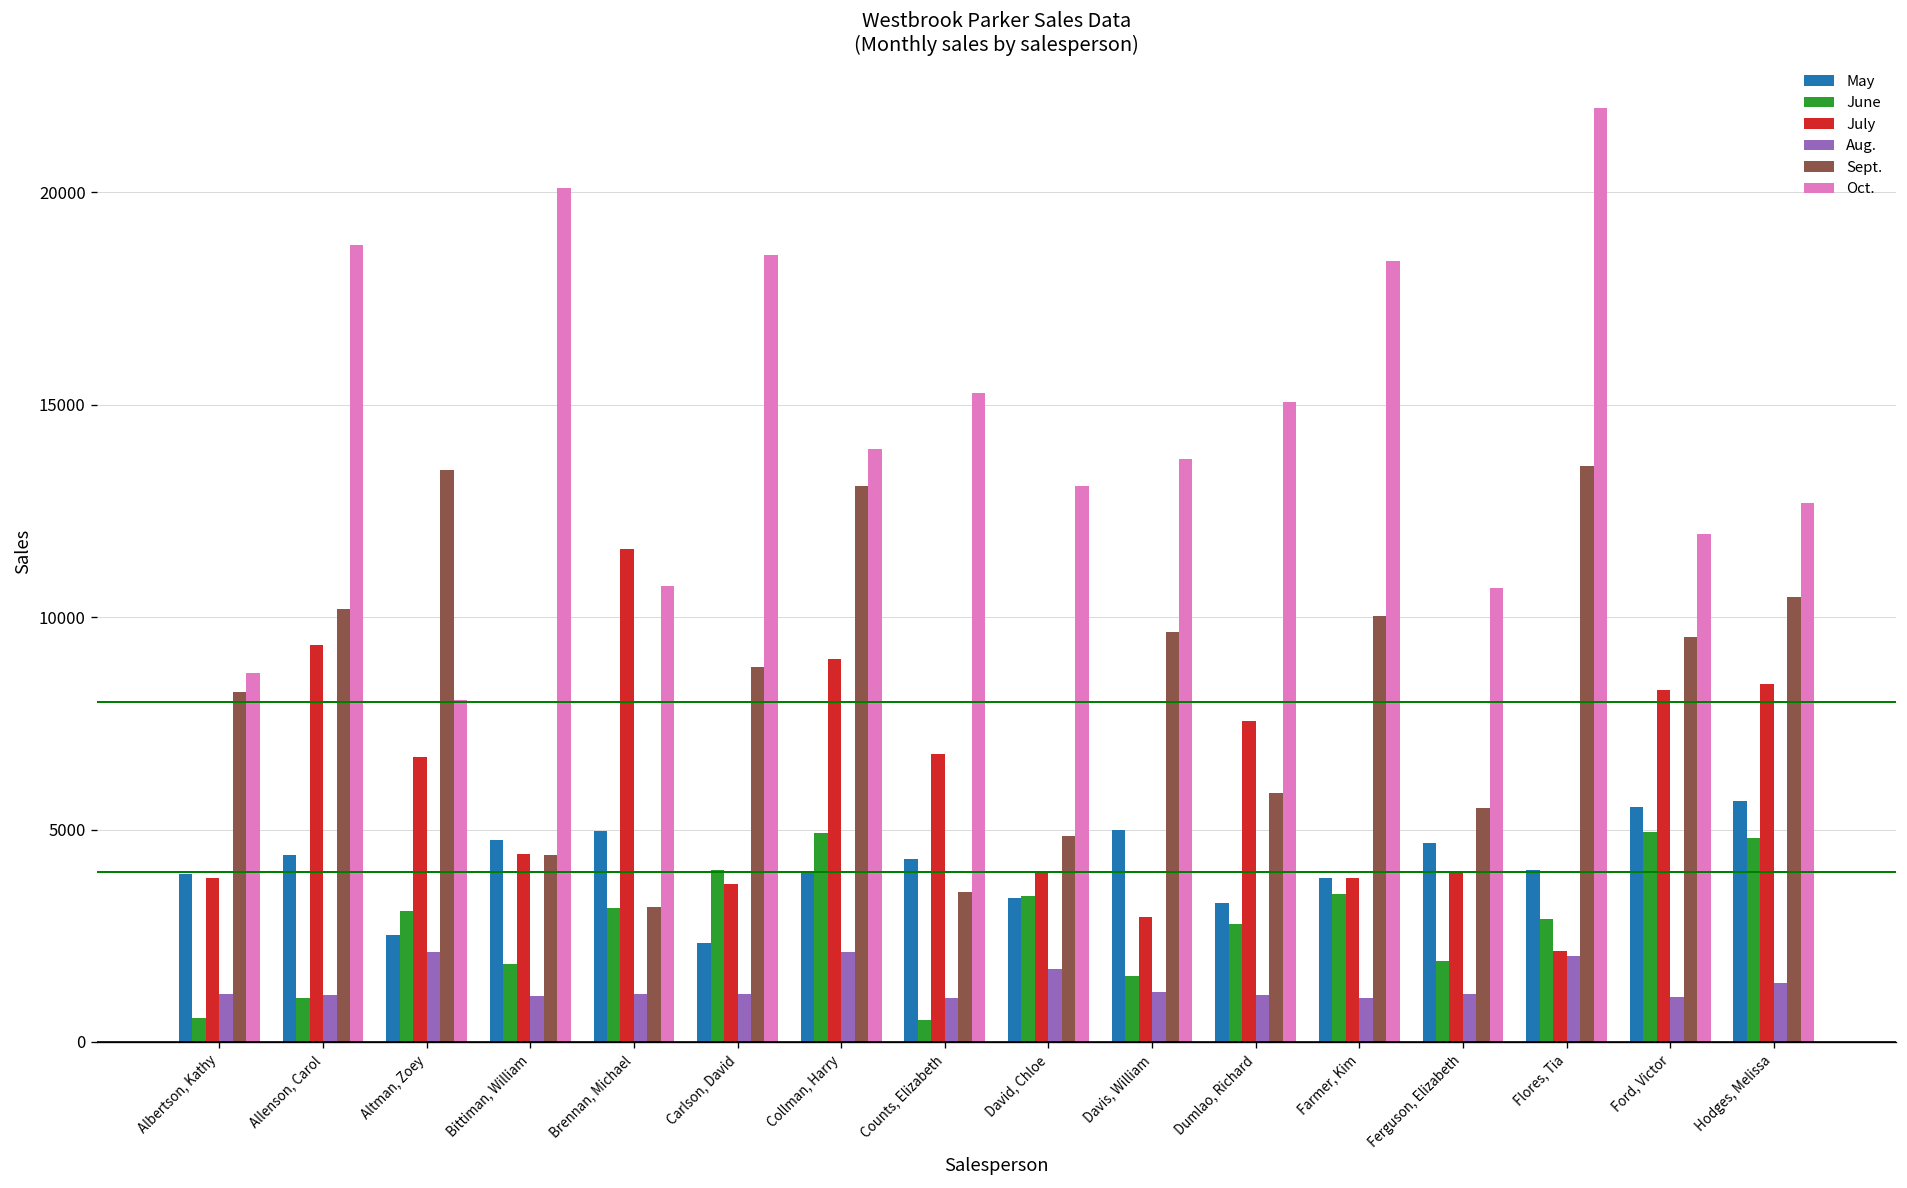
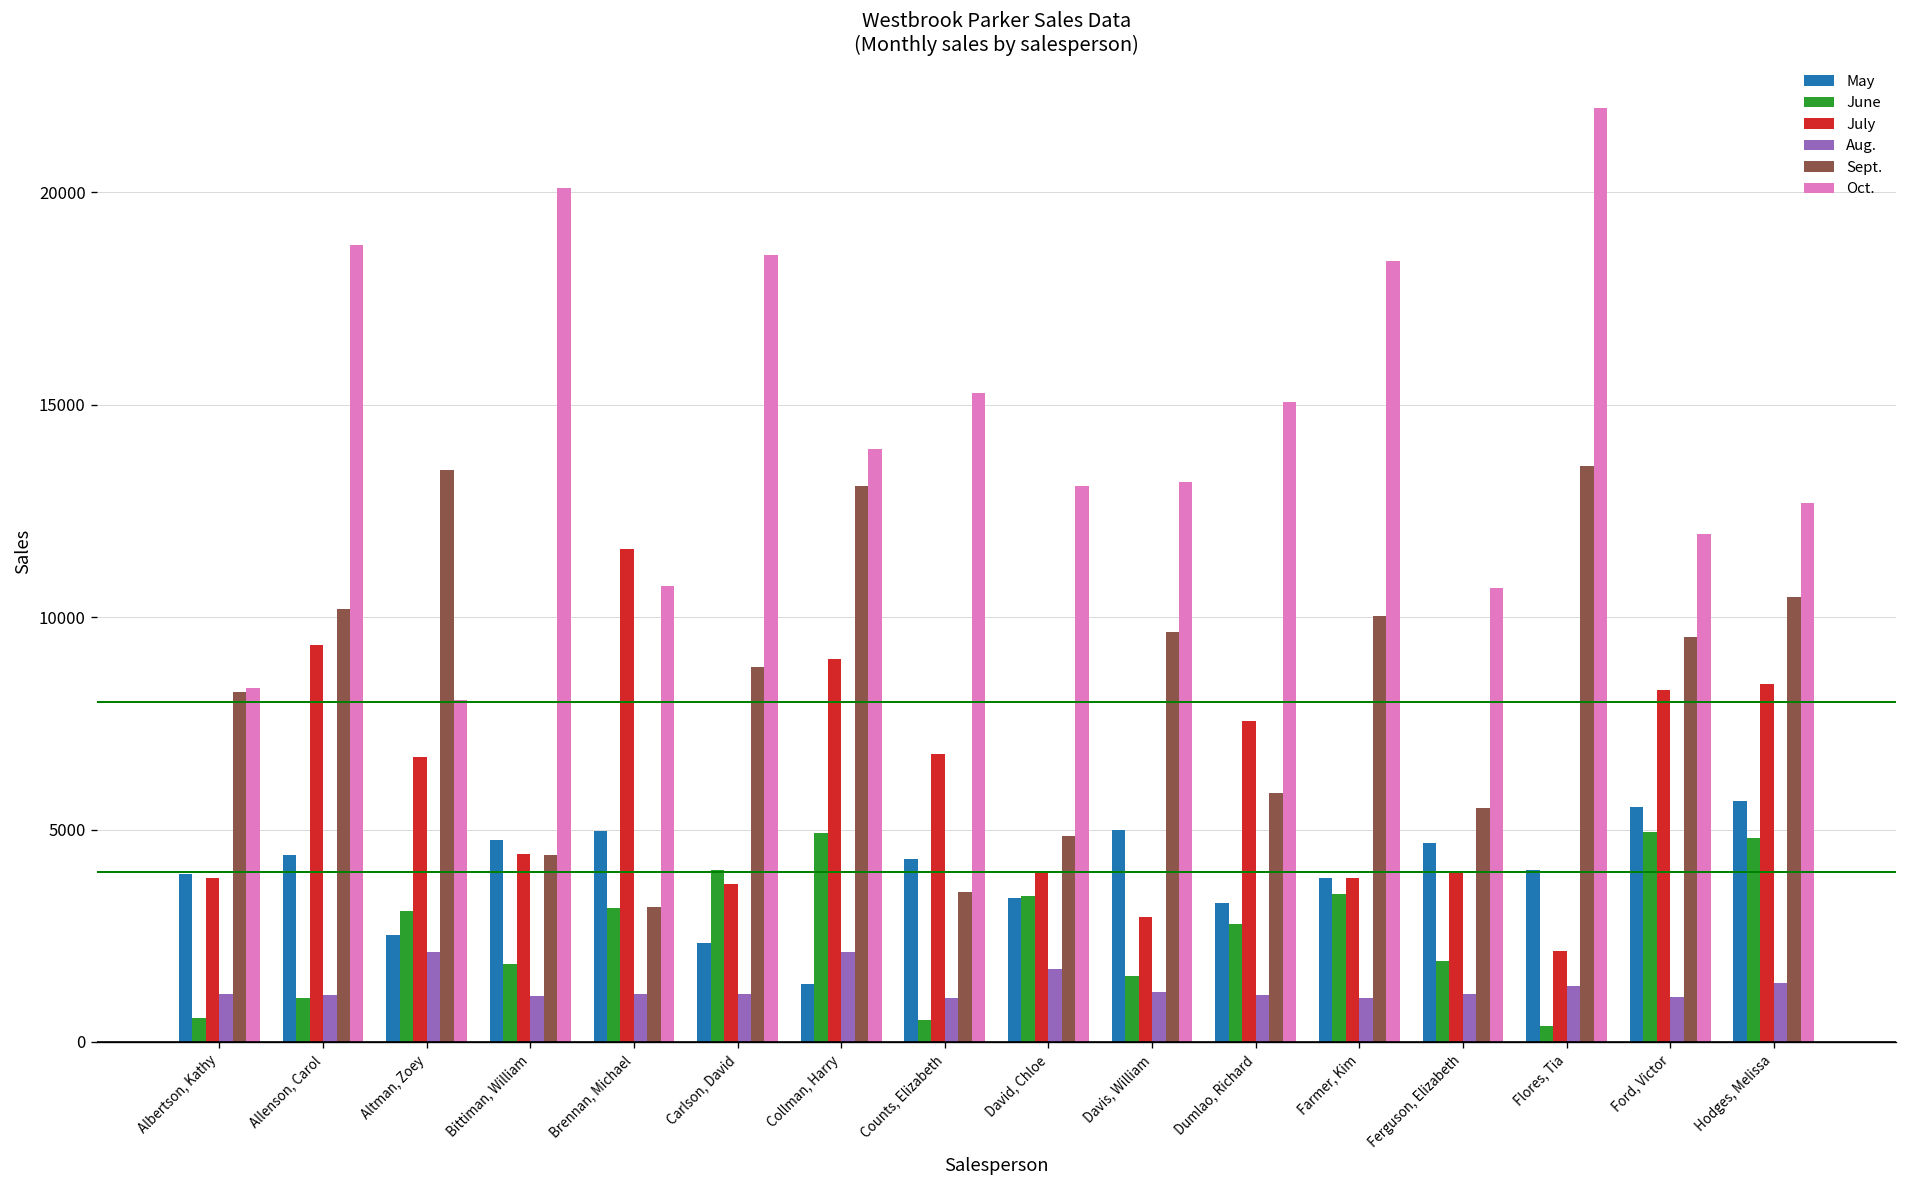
  {
    "May": {
      "Albertson, Kathy": 3900,
      "Allenson, Carol": 4400,
      "Altman, Zoey": 2500,
      "Bittiman, William": 4800,
      "Brennan, Michael": 5000,
      "Carlson, David": 2300,
-     "Collman, Harry": 4000,
+     "Collman, Harry": 1400,
      "Counts, Elizabeth": 4300,
      "David, Chloe": 3400,
      "Davis, William": 5000,
      "Dumlao, Richard": 3300,
      "Farmer, Kim": 3900,
      "Ferguson, Elizabeth": 4700,
      "Flores, Tia": 4100,
      "Ford, Victor": 5500,
      "Hodges, Melissa": 5700
    },
    "June": {
      "Albertson, Kathy": 600,
      "Allenson, Carol": 1000,
      "Altman, Zoey": 3100,
      "Bittiman, William": 1800,
      "Brennan, Michael": 3200,
      "Carlson, David": 4100,
      "Collman, Harry": 4900,
      "Counts, Elizabeth": 500,
      "David, Chloe": 3400,
      "Davis, William": 1600,
      "Dumlao, Richard": 2800,
      "Farmer, Kim": 3500,
      "Ferguson, Elizabeth": 1900,
-     "Flores, Tia": 2900,
+     "Flores, Tia": 400,
      "Ford, Victor": 4900,
      "Hodges, Melissa": 4800
    },
    "July": {
      "Albertson, Kathy": 3900,
      "Allenson, Carol": 9400,
      "Altman, Zoey": 6700,
      "Bittiman, William": 4400,
      "Brennan, Michael": 11600,
      "Carlson, David": 3700,
      "Collman, Harry": 9000,
      "Counts, Elizabeth": 6800,
      "David, Chloe": 4000,
      "Davis, William": 2900,
      "Dumlao, Richard": 7500,
      "Farmer, Kim": 3900,
      "Ferguson, Elizabeth": 4000,
      "Flores, Tia": 2100,
      "Ford, Victor": 8300,
      "Hodges, Melissa": 8400
    },
    "Aug.": {
      "Albertson, Kathy": 1100,
      "Allenson, Carol": 1100,
      "Altman, Zoey": 2100,
      "Bittiman, William": 1100,
      "Brennan, Michael": 1100,
      "Carlson, David": 1100,
      "Collman, Harry": 2100,
      "Counts, Elizabeth": 1000,
      "David, Chloe": 1700,
      "Davis, William": 1200,
      "Dumlao, Richard": 1100,
      "Farmer, Kim": 1000,
      "Ferguson, Elizabeth": 1100,
-     "Flores, Tia": 2000,
+     "Flores, Tia": 1300,
      "Ford, Victor": 1100,
      "Hodges, Melissa": 1400
    },
    "Sept.": {
      "Albertson, Kathy": 8200,
      "Allenson, Carol": 10200,
      "Altman, Zoey": 13500,
      "Bittiman, William": 4400,
      "Brennan, Michael": 3200,
      "Carlson, David": 8800,
      "Collman, Harry": 13100,
      "Counts, Elizabeth": 3500,
      "David, Chloe": 4800,
      "Davis, William": 9600,
      "Dumlao, Richard": 5900,
      "Farmer, Kim": 10000,
      "Ferguson, Elizabeth": 5500,
      "Flores, Tia": 13500,
      "Ford, Victor": 9500,
      "Hodges, Melissa": 10500
    },
    "Oct.": {
-     "Albertson, Kathy": 8700,
+     "Albertson, Kathy": 8300,
      "Allenson, Carol": 18700,
      "Altman, Zoey": 8000,
      "Bittiman, William": 20100,
      "Brennan, Michael": 10700,
      "Carlson, David": 18500,
      "Collman, Harry": 14000,
      "Counts, Elizabeth": 15300,
      "David, Chloe": 13100,
-     "Davis, William": 13700,
+     "Davis, William": 13200,
      "Dumlao, Richard": 15100,
      "Farmer, Kim": 18400,
      "Ferguson, Elizabeth": 10700,
      "Flores, Tia": 22000,
      "Ford, Victor": 12000,
      "Hodges, Melissa": 12700
    }
  }
